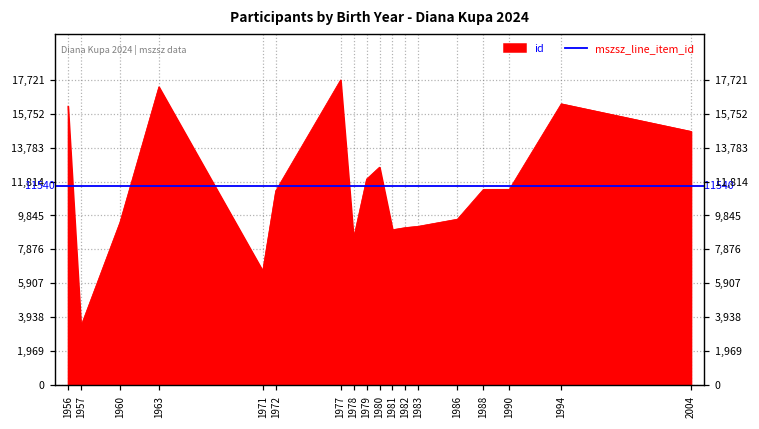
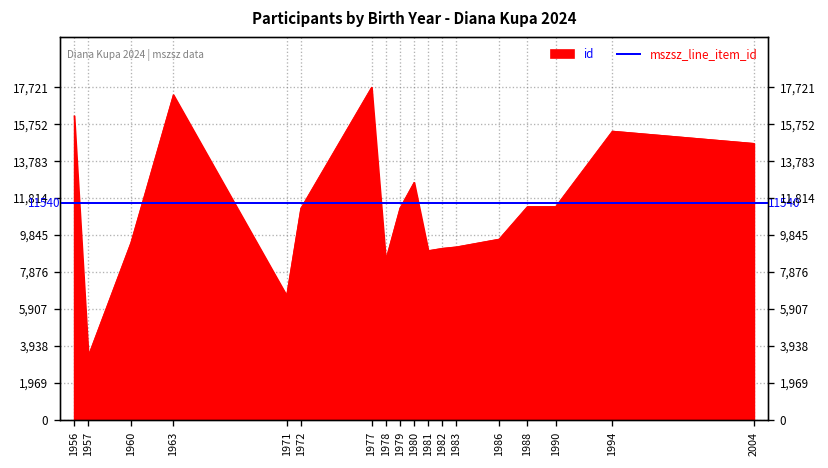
  {
    "1956": "16,200",
    "1957": "3,400",
    "1960": "9,400",
    "1963": "17,300",
    "1971": "6,600",
    "1972": "11,300",
    "1977": "17,700",
    "1978": "8,500",
-   "1979": "12,000",
+   "1979": "11,300",
    "1980": "12,700",
    "1981": "9,000",
    "1982": "9,100",
    "1983": "9,200",
    "1986": "9,600",
    "1988": "11,400",
    "1990": "11,400",
-   "1994": "16,300",
+   "1994": "15,400",
    "2004": "14,700"
  }
